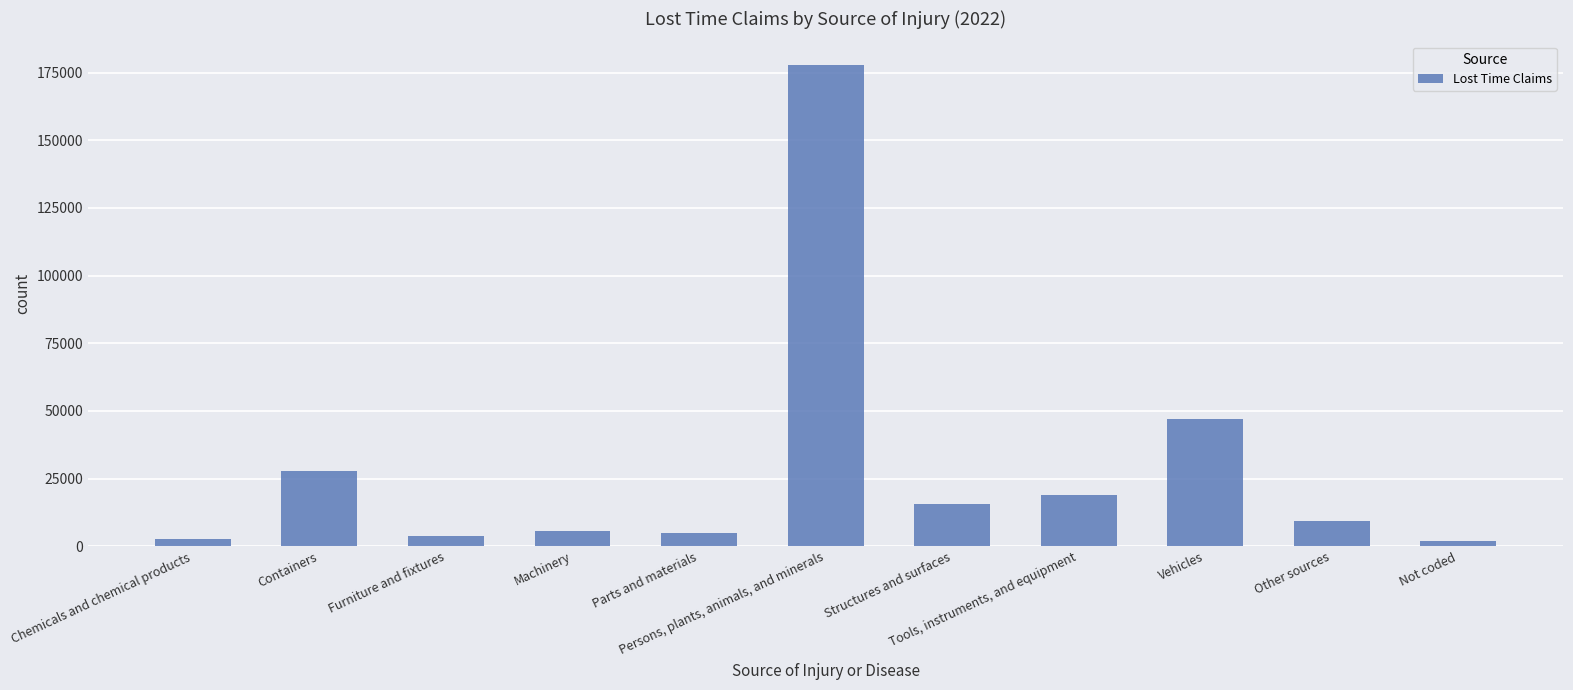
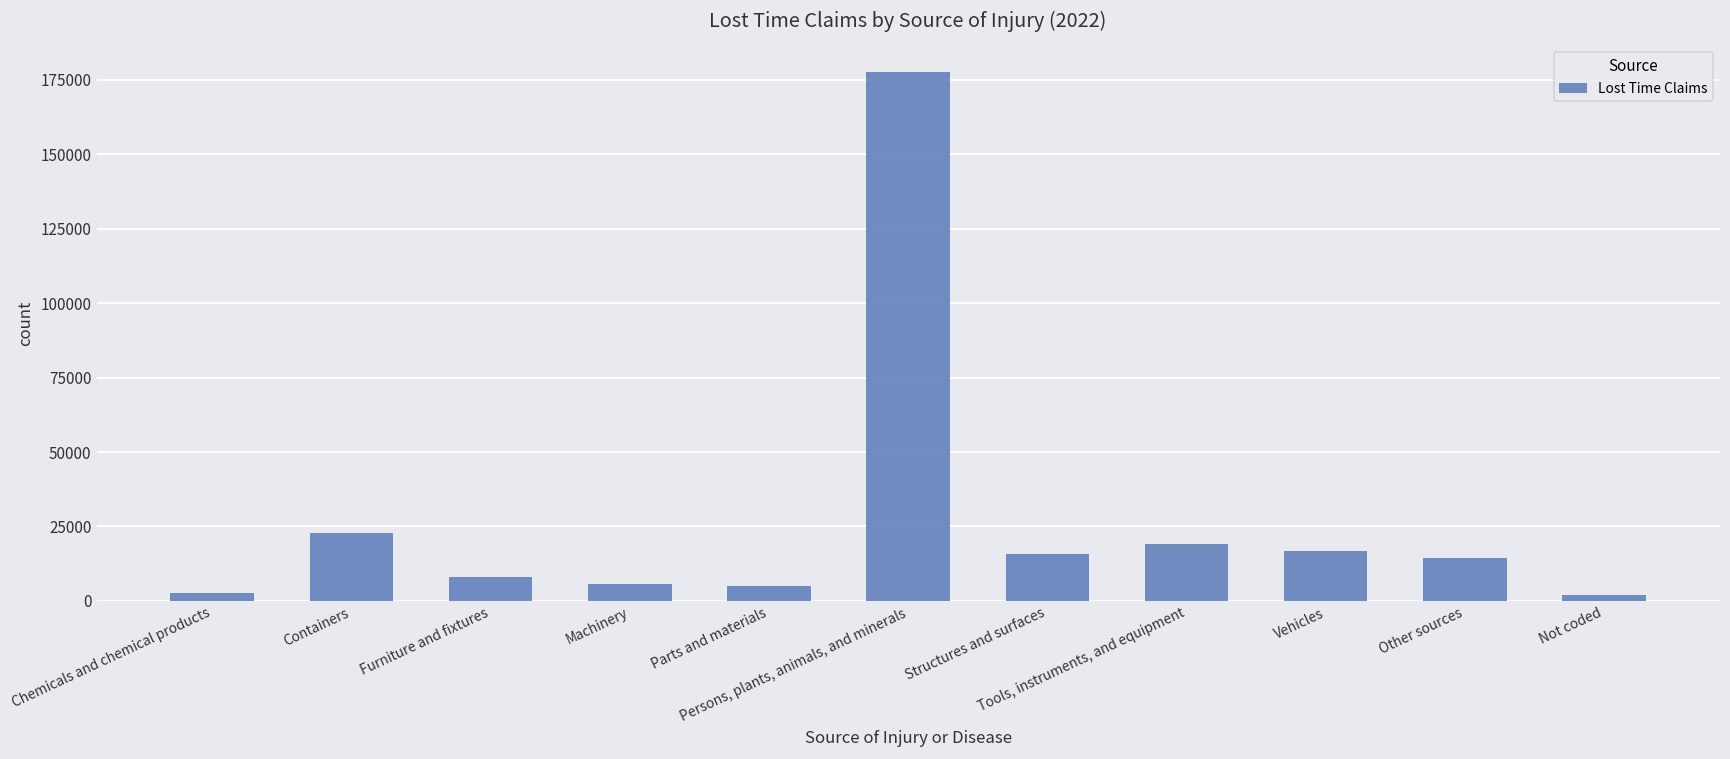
  {
    "Chemicals and chemical products": 3000,
-   "Containers": 28000,
-   "Furniture and fixtures": 4000,
+   "Containers": 23000,
+   "Furniture and fixtures": 8000,
    "Machinery": 6000,
    "Parts and materials": 5000,
    "Persons, plants, animals, and minerals": 178000,
    "Structures and surfaces": 16000,
    "Tools, instruments, and equipment": 19000,
-   "Vehicles": 47000,
-   "Other sources": 9000,
+   "Vehicles": 17000,
+   "Other sources": 14000,
    "Not coded": 2000
  }
